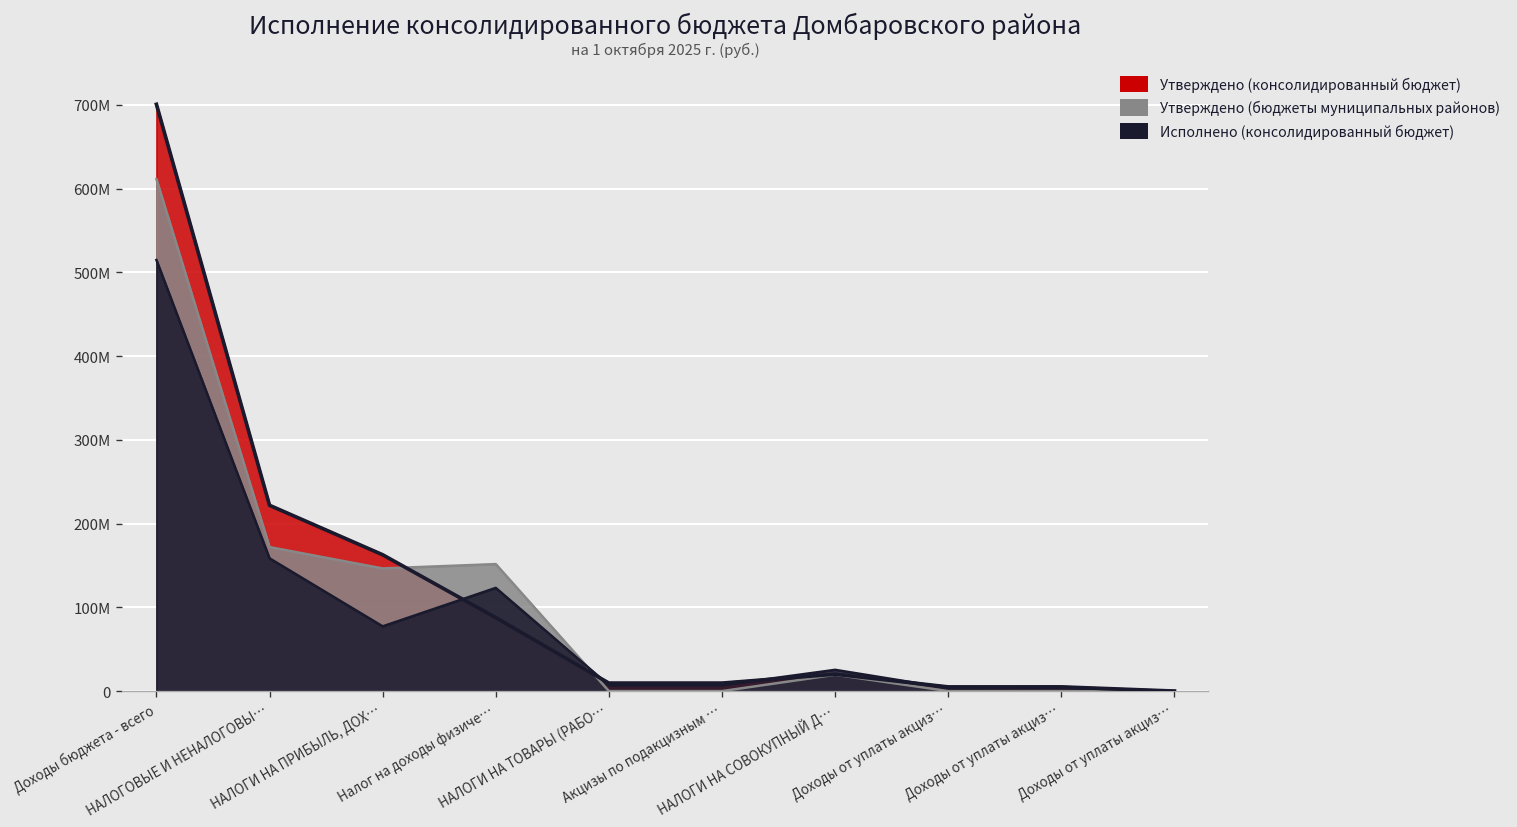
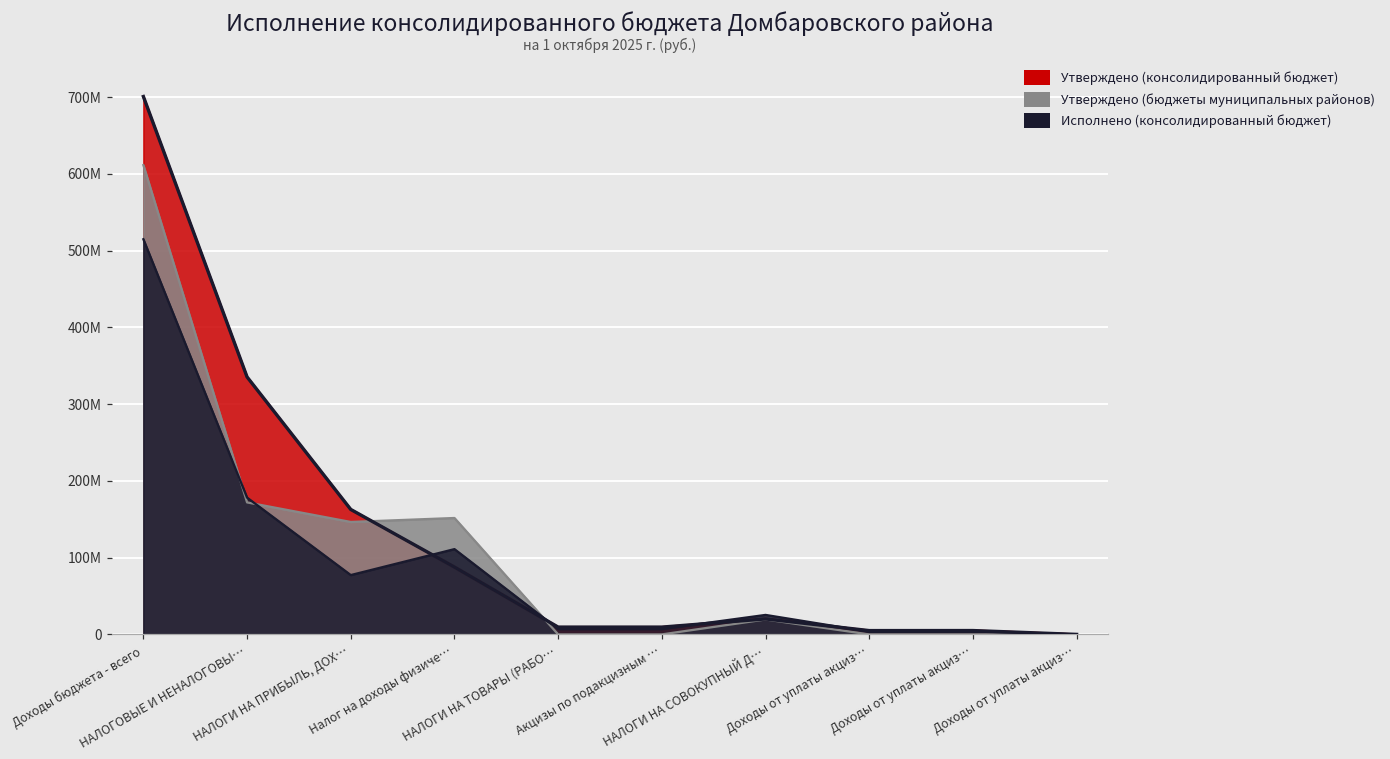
  {
    "Утверждено (консолидированный бюджет)": {
      "Доходы бюджета - всего": 700000000,
-     "НАЛОГОВЫЕ И НЕНАЛОГОВЫ…": 220000000,
+     "НАЛОГОВЫЕ И НЕНАЛОГОВЫ…": 340000000,
      "НАЛОГИ НА ПРИБЫЛЬ, ДОХ…": 160000000,
      "Налог на доходы физиче…": 90000000
    },
    "Утверждено (бюджеты муниципальных районов)": {
      "Доходы бюджета - всего": 610000000,
      "НАЛОГОВЫЕ И НЕНАЛОГОВЫ…": 170000000,
      "НАЛОГИ НА ПРИБЫЛЬ, ДОХ…": 150000000,
      "Налог на доходы физиче…": 150000000,
      "НАЛОГИ НА ТОВАРЫ (РАБО…": 0,
      "Акцизы по подакцизным …": 0
    },
    "Исполнено (консолидированный бюджет)": {
      "Доходы бюджета - всего": 510000000,
-     "НАЛОГОВЫЕ И НЕНАЛОГОВЫ…": 160000000,
+     "НАЛОГОВЫЕ И НЕНАЛОГОВЫ…": 180000000,
      "НАЛОГИ НА ПРИБЫЛЬ, ДОХ…": 80000000,
-     "Налог на доходы физиче…": 120000000,
+     "Налог на доходы физиче…": 110000000,
      "НАЛОГИ НА СОВОКУПНЫЙ Д…": 30000000
    }
  }
